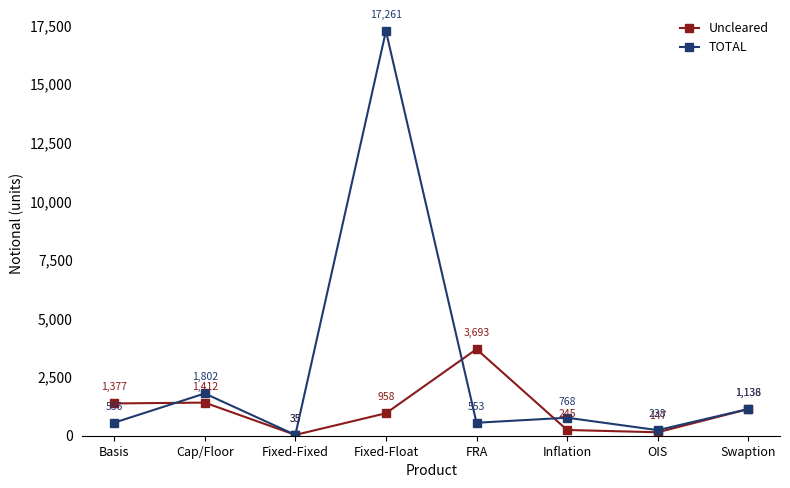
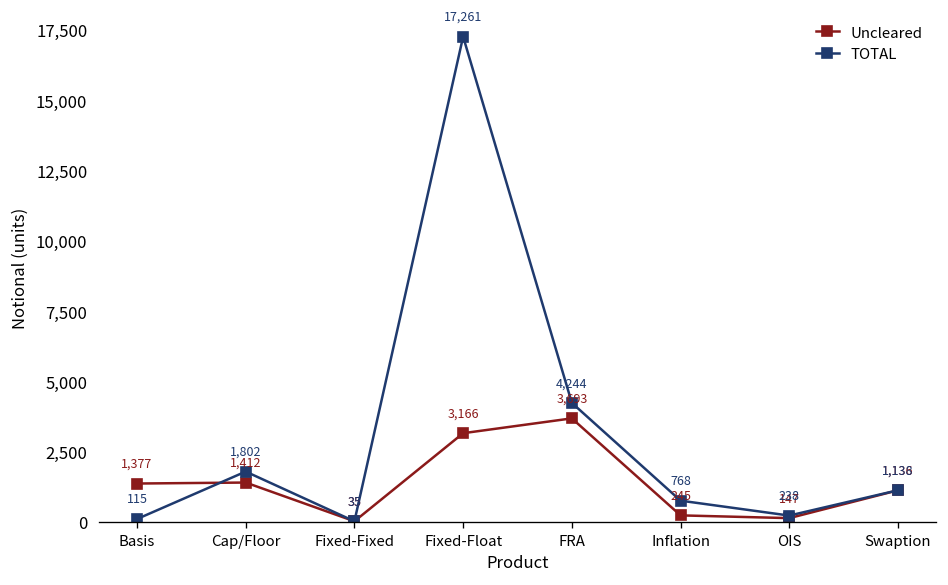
  {
    "Uncleared": {
      "Basis": "1,377",
-     "Fixed-Float": "958"
+     "Fixed-Float": "3,166"
    },
    "TOTAL": {
-     "Basis": "556",
+     "Basis": "115",
      "Cap/Floor": "1,802",
      "Fixed-Float": "17,261",
-     "FRA": "553",
+     "FRA": "4,244",
      "Inflation": "768"
    }
  }
